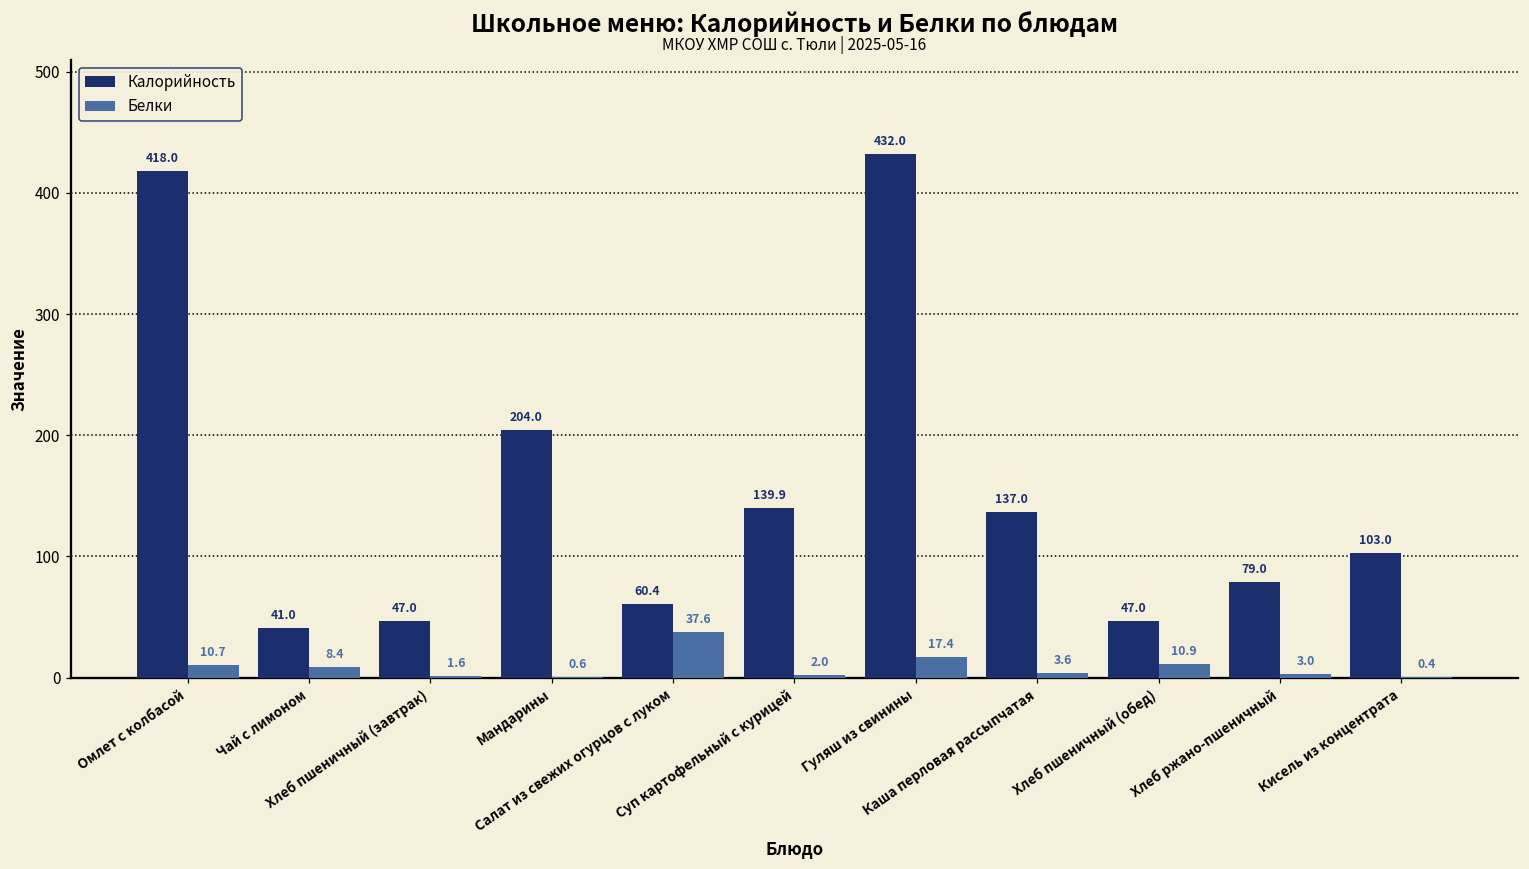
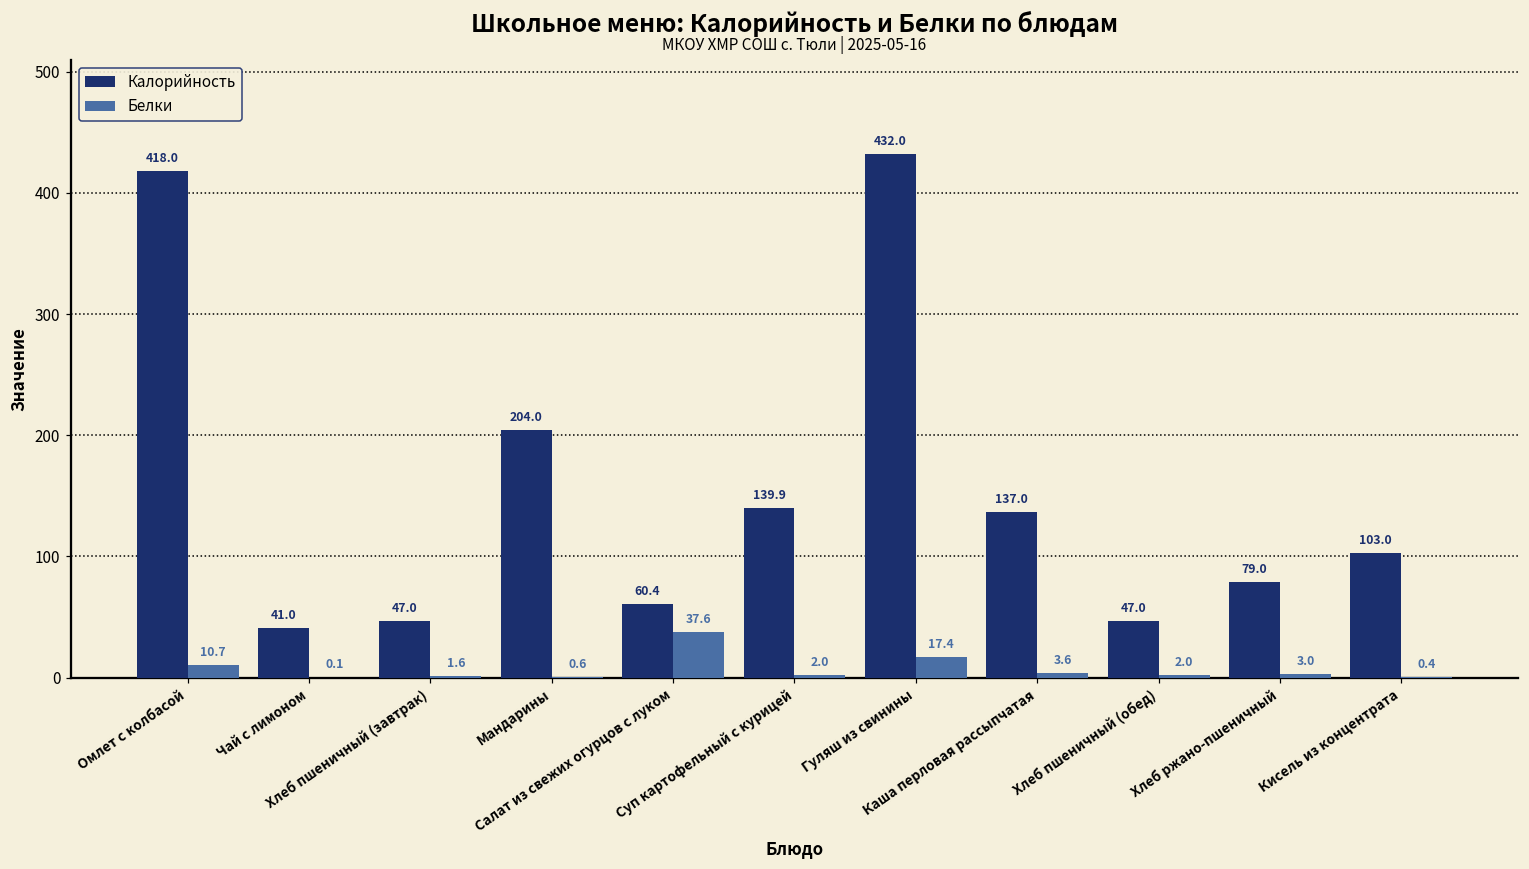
  {
    "Калорийность": {
      "Омлет с колбасой": 418.0,
      "Чай с лимоном": 41.0,
      "Хлеб пшеничный (завтрак)": 47.0,
      "Мандарины": 204.0,
      "Салат из свежих огурцов с луком": 60.4,
      "Суп картофельный с курицей": 139.9,
      "Гуляш из свинины": 432.0,
      "Каша перловая рассыпчатая": 137.0,
      "Хлеб пшеничный (обед)": 47.0,
      "Хлеб ржано-пшеничный": 79.0,
      "Кисель из концентрата": 103.0
    },
    "Белки": {
      "Омлет с колбасой": 10.7,
-     "Чай с лимоном": 8.4,
+     "Чай с лимоном": 0.1,
      "Хлеб пшеничный (завтрак)": 1.6,
      "Мандарины": 0.6,
      "Салат из свежих огурцов с луком": 37.6,
      "Суп картофельный с курицей": 2.0,
      "Гуляш из свинины": 17.4,
      "Каша перловая рассыпчатая": 3.6,
-     "Хлеб пшеничный (обед)": 10.9,
+     "Хлеб пшеничный (обед)": 2.0,
      "Хлеб ржано-пшеничный": 3.0,
      "Кисель из концентрата": 0.4
    }
  }
